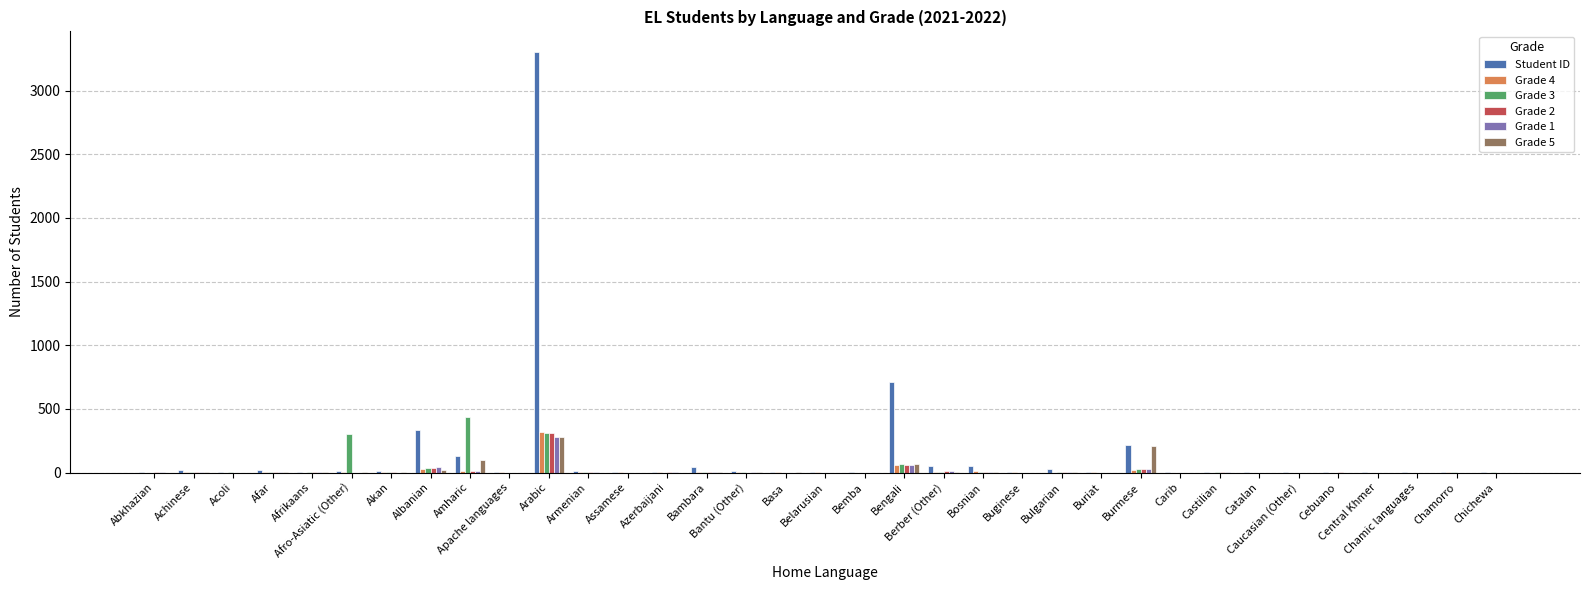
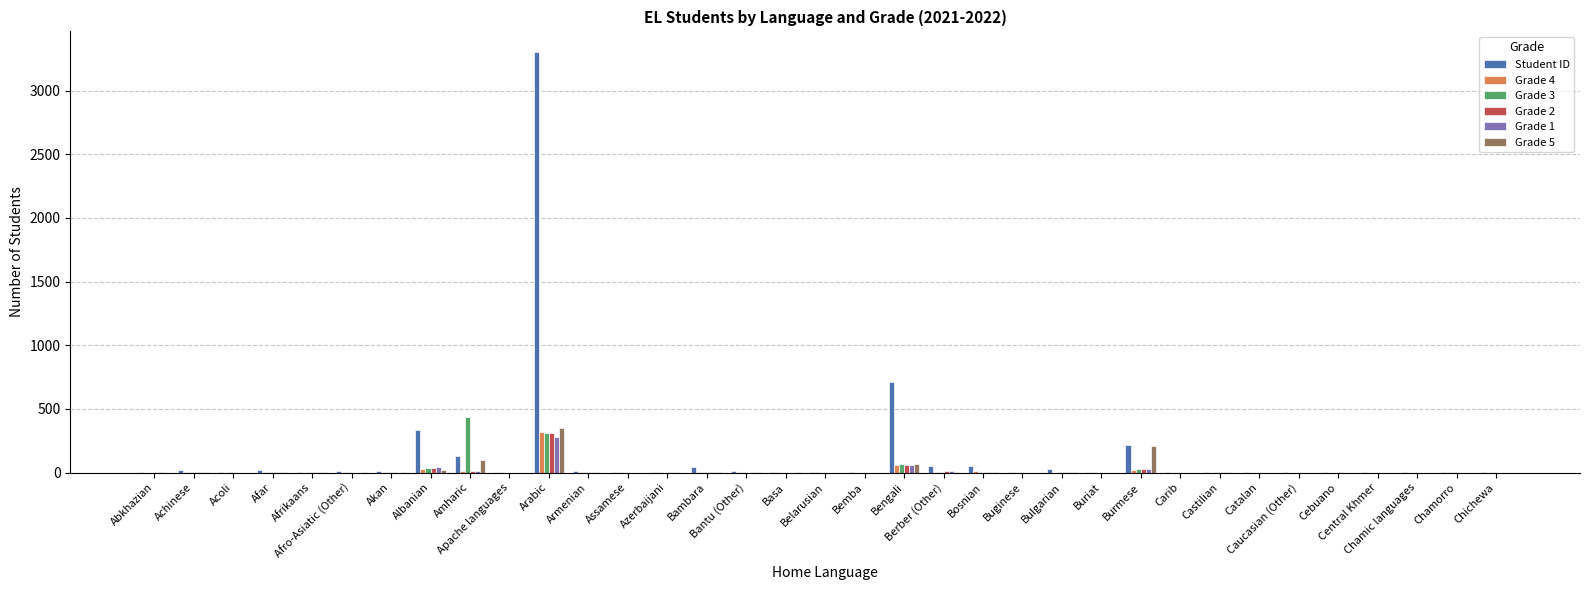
  {
    "Grade 3": {
      "Abkhazian": 0,
-     "Afro-Asiatic (Other)": 310,
+     "Afro-Asiatic (Other)": 0,
      "Albanian": 40,
      "Amharic": 430,
      "Apache languages": 0,
      "Arabic": 310,
      "Assamese": 0,
      "Azerbaijani": 0,
      "Basa": 0,
      "Belarusian": 0,
      "Bemba": 0,
      "Bengali": 70,
      "Buginese": 0,
      "Buriat": 0,
      "Burmese": 30,
      "Carib": 0,
      "Catalan": 0,
      "Caucasian (Other)": 0,
      "Cebuano": 0,
      "Central Khmer": 0,
      "Chamic languages": 0
    },
    "Grade 5": {
      "Abkhazian": 0,
      "Acoli": 0,
      "Amharic": 100,
      "Apache languages": 0,
-     "Arabic": 280,
+     "Arabic": 350,
      "Armenian": 0,
      "Assamese": 0,
      "Azerbaijani": 0,
      "Belarusian": 0,
      "Bemba": 0,
      "Bengali": 70,
      "Buginese": 0,
      "Buriat": 0,
      "Burmese": 210,
      "Carib": 0,
      "Castilian": 0,
      "Catalan": 0,
      "Caucasian (Other)": 0,
      "Cebuano": 0,
      "Central Khmer": 0,
      "Chamic languages": 0,
      "Chamorro": 0,
      "Chichewa": 0
    }
  }
